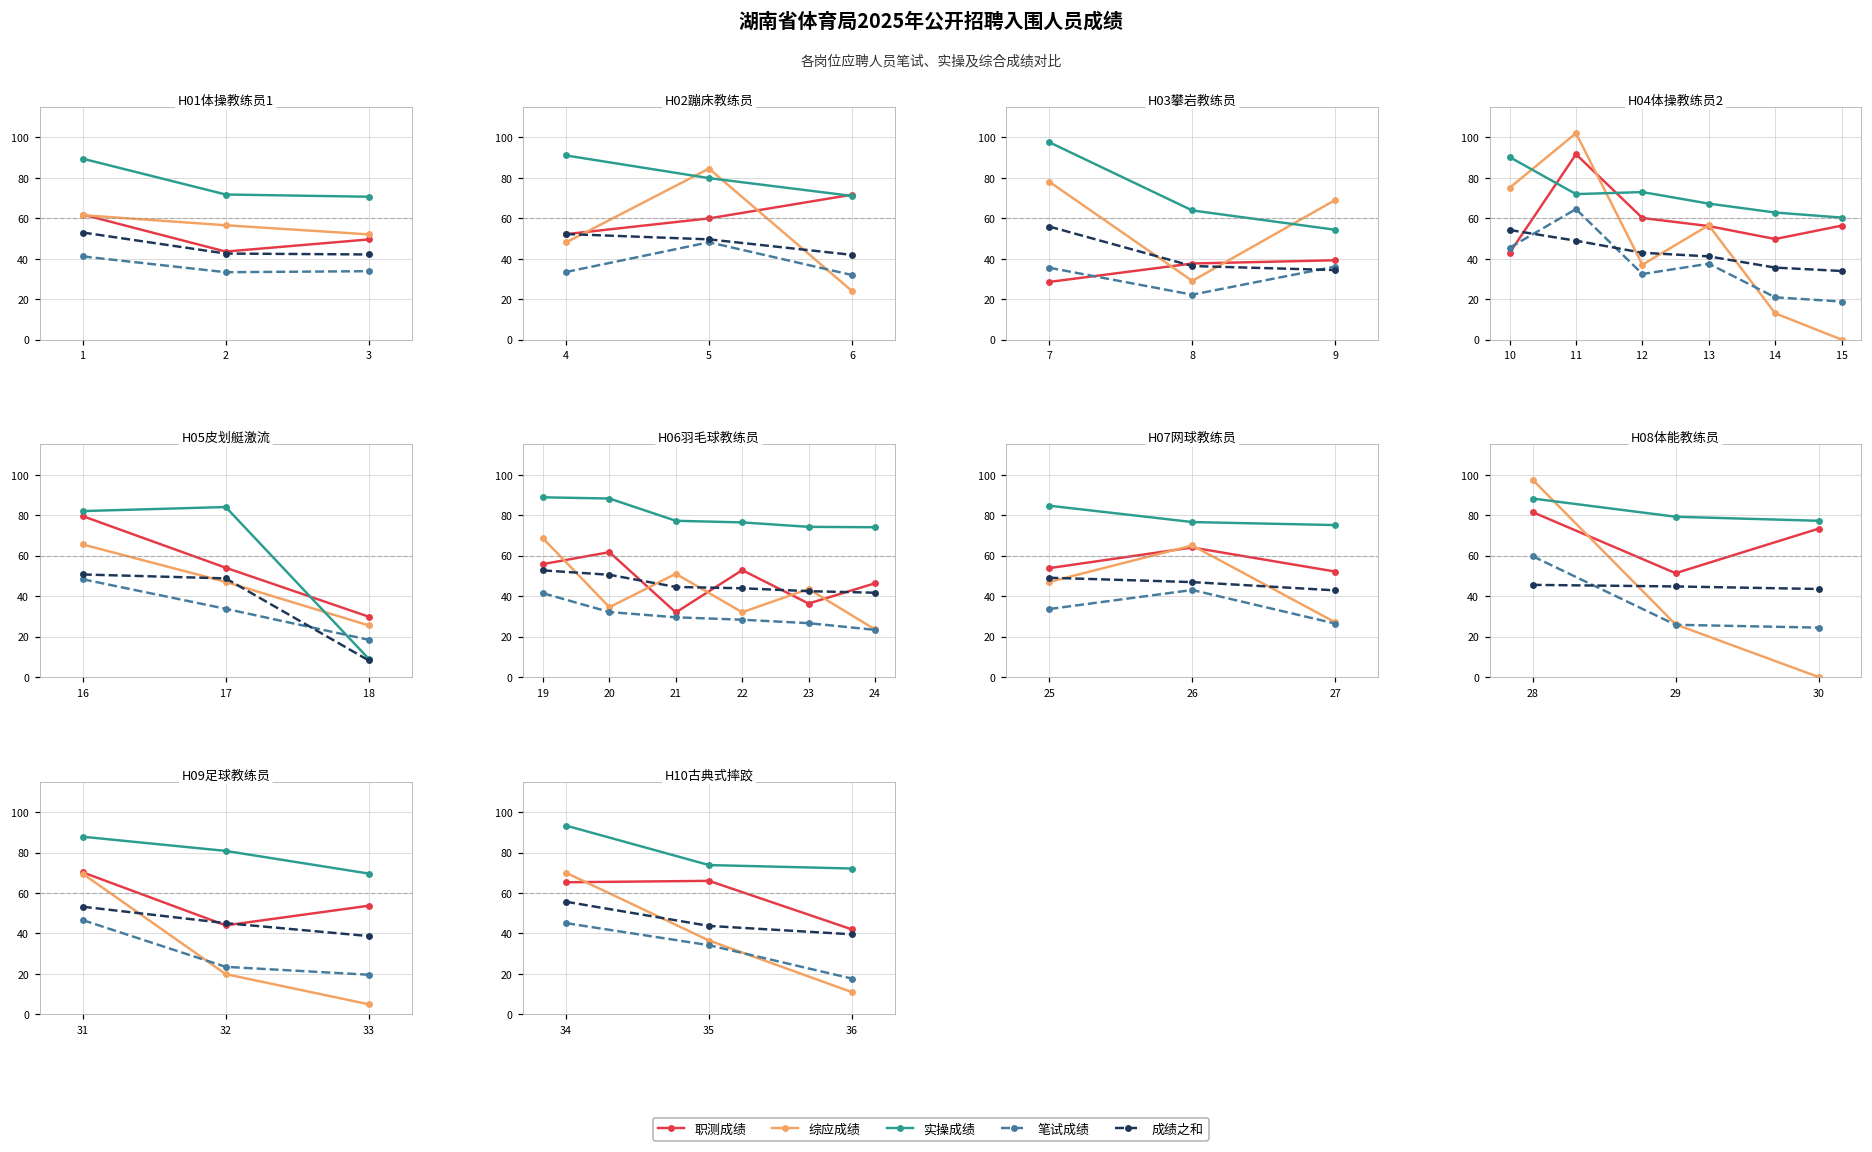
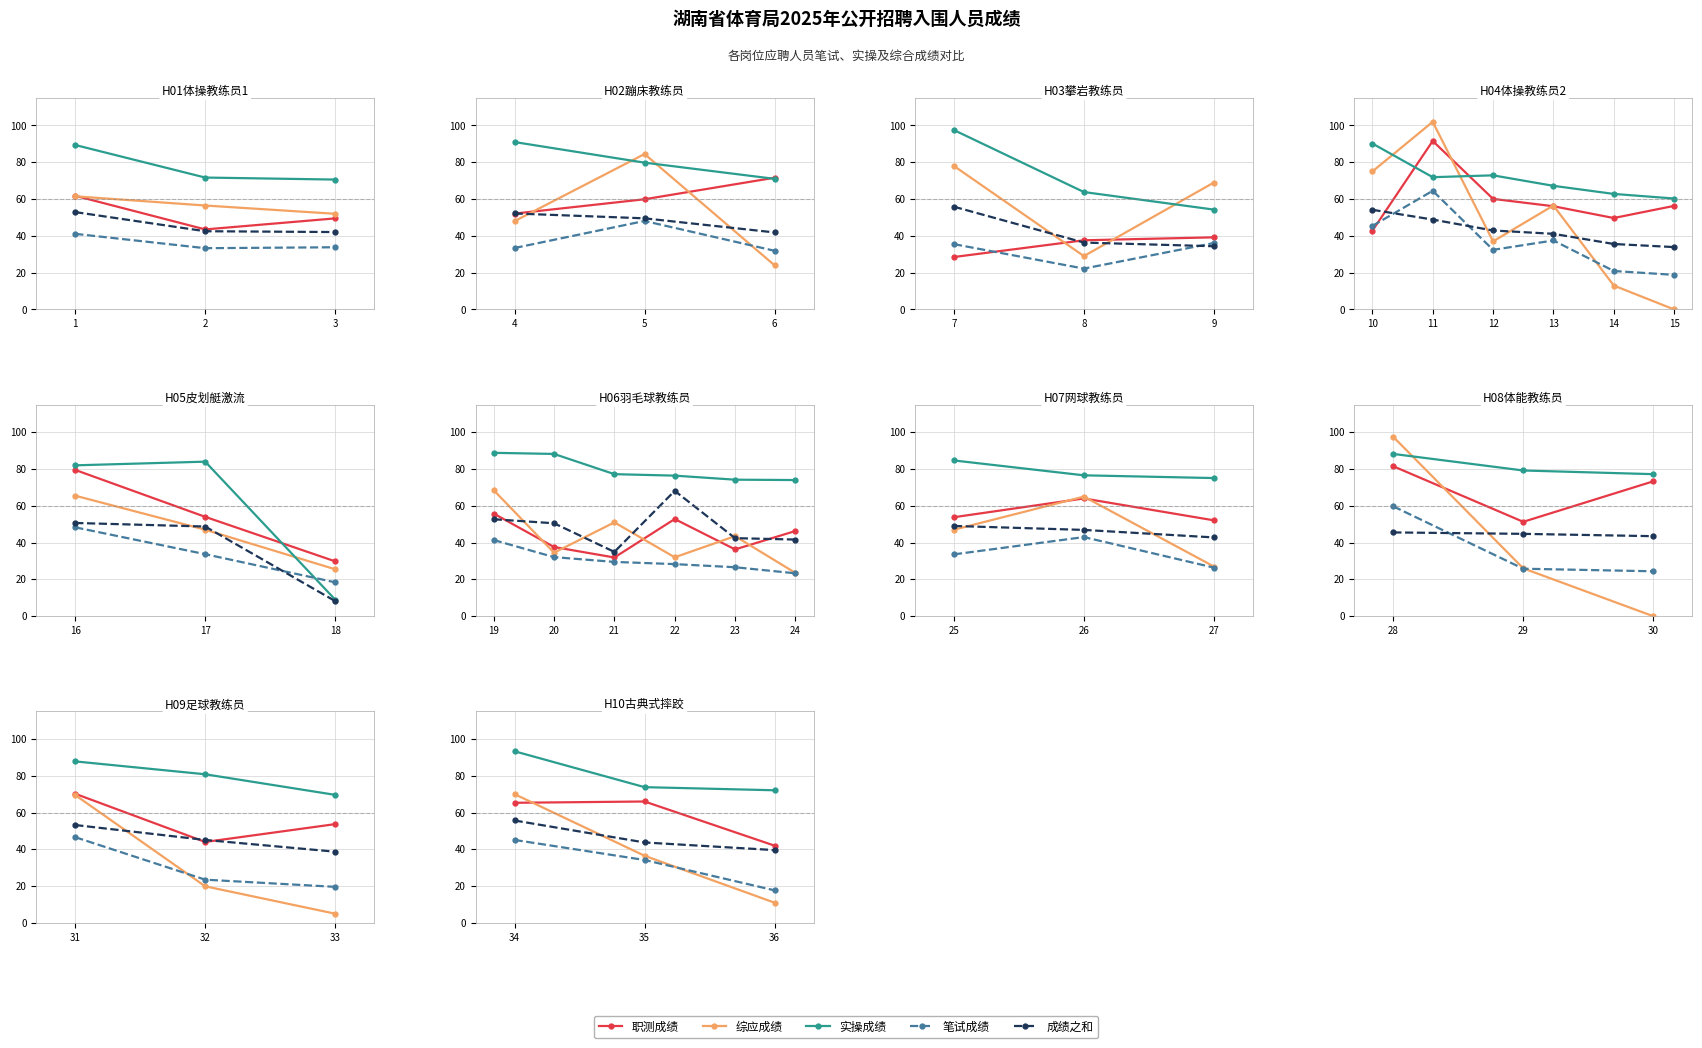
  {
    "H01体操教练员1": {
      "职测成绩": {
        "3": 50
      },
      "综应成绩": {
        "2": 57,
        "3": 52
      },
      "成绩之和": {
        "1": 53,
        "3": 42
      }
    },
    "H02蹦床教练员": {
      "职测成绩": {
        "5": 60
      },
      "综应成绩": {
        "4": 48,
        "5": 85,
        "6": 24
      },
      "成绩之和": {
        "5": 50,
        "6": 42
      }
    },
    "H03攀岩教练员": {
      "职测成绩": {
        "7": 29,
        "9": 39
      },
      "综应成绩": {
        "7": 78,
        "8": 29,
        "9": 69
      },
      "成绩之和": {
        "7": 56,
        "9": 34
      }
    },
    "H04体操教练员2": {
      "职测成绩": {
        "10": 43,
        "11": 92,
        "12": 60,
        "14": 50,
        "15": 56
      },
      "综应成绩": {
        "10": 75,
        "11": 102,
        "12": 37,
        "14": 13,
        "15": 0
      },
      "成绩之和": {
        "10": 54,
        "11": 49,
        "12": 43,
        "13": 41,
        "14": 36,
        "15": 34
      }
    },
    "H05皮划艇激流": {
      "职测成绩": {
        "16": 80,
        "17": 54,
        "18": 30
      },
      "综应成绩": {
        "16": 66,
        "17": 47,
        "18": 26
      },
      "成绩之和": {
        "16": 51,
        "17": 49
      }
    },
    "H06羽毛球教练员": {
      "职测成绩": {
        "19": 56,
-       "20": 62,
+       "20": 38,
        "21": 32,
        "22": 53,
        "23": 36,
        "24": 46
      },
      "综应成绩": {
        "19": 69,
        "20": 35,
        "21": 51,
        "22": 32
      },
      "成绩之和": {
        "19": 53,
        "20": 51,
-       "21": 44,
-       "22": 44,
+       "21": 35,
+       "22": 68,
        "24": 42
      }
    },
    "H07网球教练员": {
      "职测成绩": {
        "25": 54,
        "27": 52
      },
      "综应成绩": {
        "25": 47
      },
      "成绩之和": {
        "25": 49,
        "26": 47,
        "27": 43
      }
    },
    "H08体能教练员": {
      "职测成绩": {
        "28": 82,
        "29": 51,
        "30": 73
      },
      "综应成绩": {
        "28": 98,
        "30": 0
      },
      "成绩之和": {
        "28": 46,
        "29": 45,
        "30": 43
      }
    },
    "H09足球教练员": {
      "职测成绩": {
        "33": 54
      },
      "综应成绩": {
        "32": 20,
        "33": 5
      },
      "成绩之和": {
        "31": 53,
        "33": 39
      }
    },
    "H10古典式摔跤": {
      "职测成绩": {
        "34": 65,
        "35": 66,
        "36": 42
      },
      "综应成绩": {
        "34": 70,
        "35": 37,
        "36": 11
      },
      "成绩之和": {
        "34": 56,
        "35": 44,
        "36": 40
      }
    }
  }
